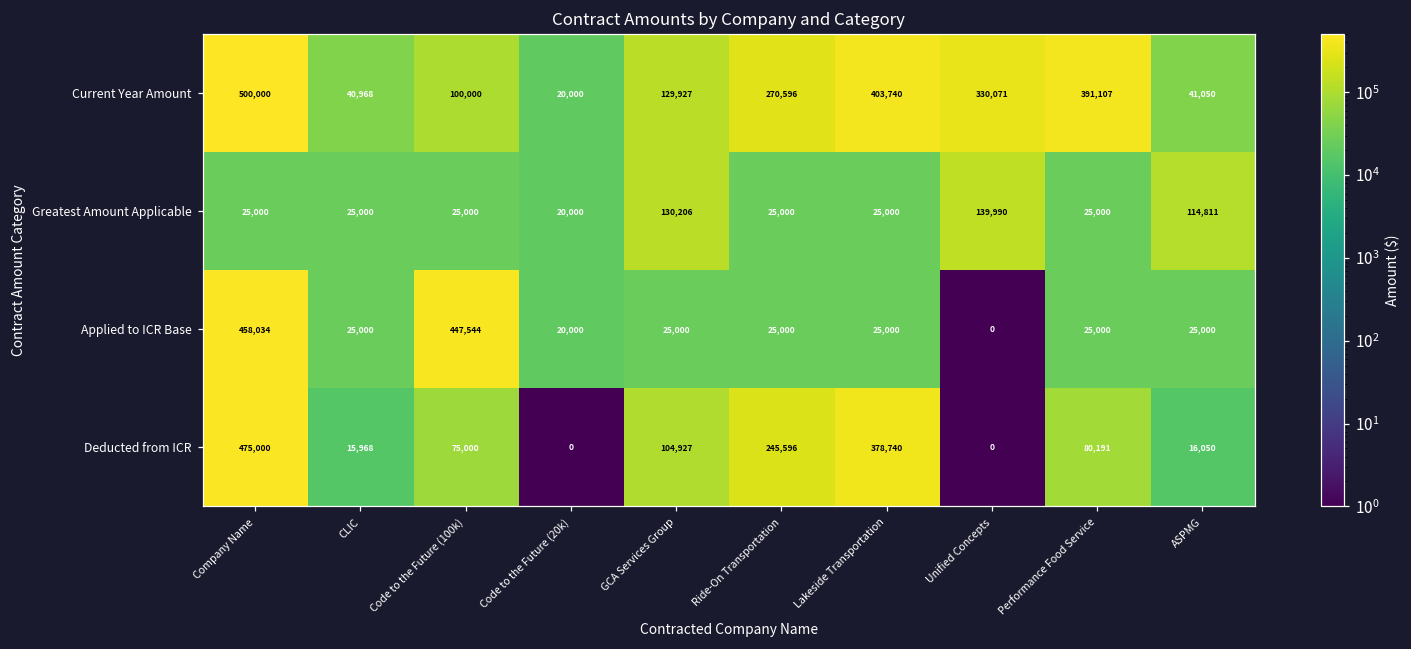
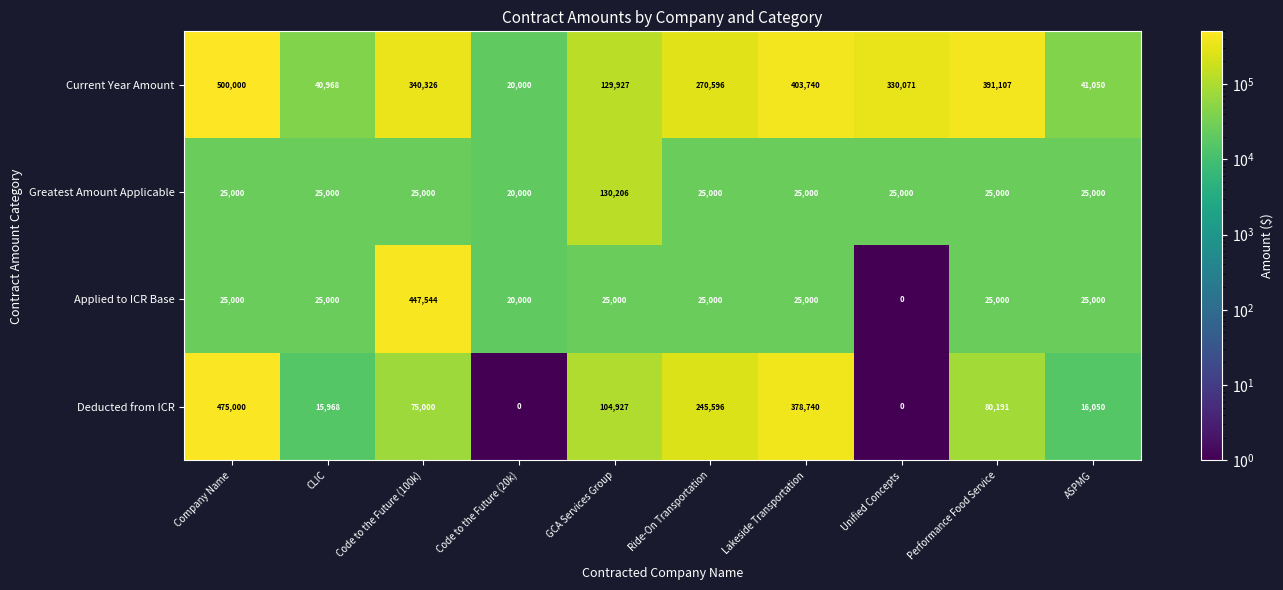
  {
    "Current Year Amount": {
      "Company Name": "500,000",
      "CLIC": "40,968",
-     "Code to the Future (100k)": "100,000",
+     "Code to the Future (100k)": "340,326",
      "Code to the Future (20k)": "20,000",
      "GCA Services Group": "129,927",
      "Ride-On Transportation": "270,596",
      "Lakeside Transportation": "403,740",
      "Unified Concepts": "330,071",
      "Performance Food Service": "391,107",
      "ASPMG": "41,050"
    },
    "Greatest Amount Applicable": {
      "Company Name": "25,000",
      "CLIC": "25,000",
      "Code to the Future (100k)": "25,000",
      "Code to the Future (20k)": "20,000",
      "GCA Services Group": "130,206",
      "Ride-On Transportation": "25,000",
      "Lakeside Transportation": "25,000",
-     "Unified Concepts": "139,990",
+     "Unified Concepts": "25,000",
      "Performance Food Service": "25,000",
-     "ASPMG": "114,811"
+     "ASPMG": "25,000"
    },
    "Applied to ICR Base": {
-     "Company Name": "458,034",
+     "Company Name": "25,000",
      "CLIC": "25,000",
      "Code to the Future (100k)": "447,544",
      "Code to the Future (20k)": "20,000",
      "GCA Services Group": "25,000",
      "Ride-On Transportation": "25,000",
      "Lakeside Transportation": "25,000",
      "Unified Concepts": "0",
      "Performance Food Service": "25,000",
      "ASPMG": "25,000"
    },
    "Deducted from ICR": {
      "Company Name": "475,000",
      "CLIC": "15,968",
      "Code to the Future (100k)": "75,000",
      "Code to the Future (20k)": "0",
      "GCA Services Group": "104,927",
      "Ride-On Transportation": "245,596",
      "Lakeside Transportation": "378,740",
      "Unified Concepts": "0",
      "Performance Food Service": "80,191",
      "ASPMG": "16,050"
    }
  }
